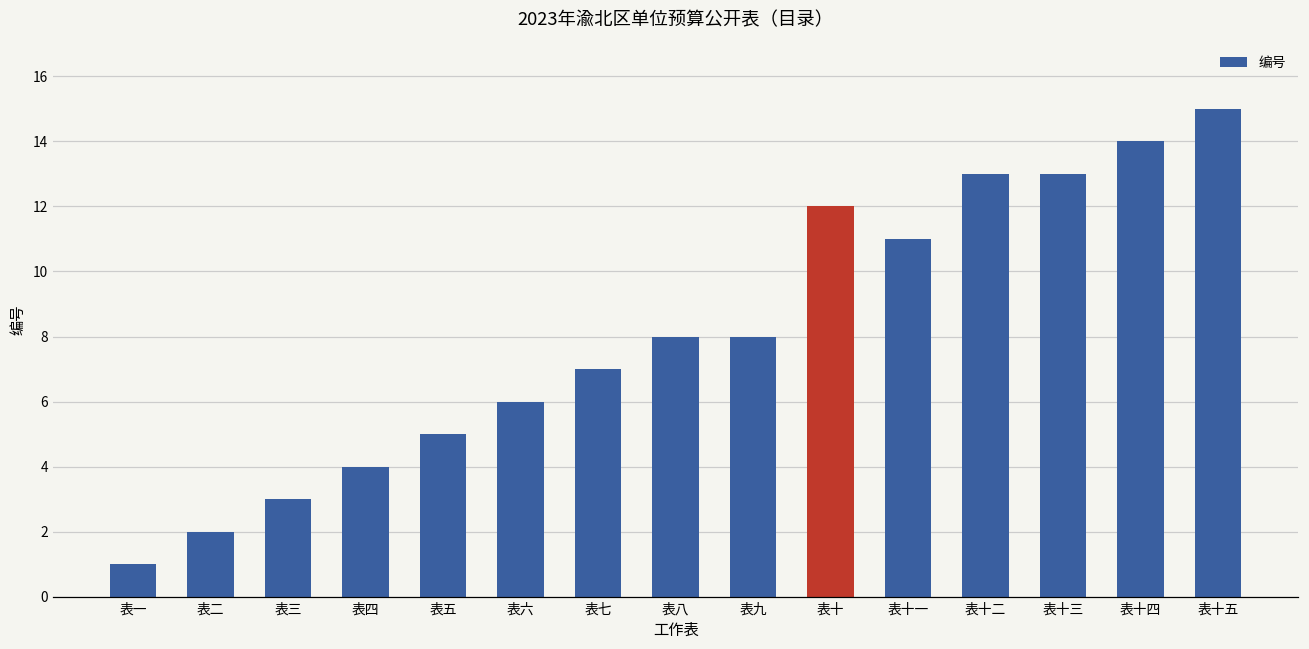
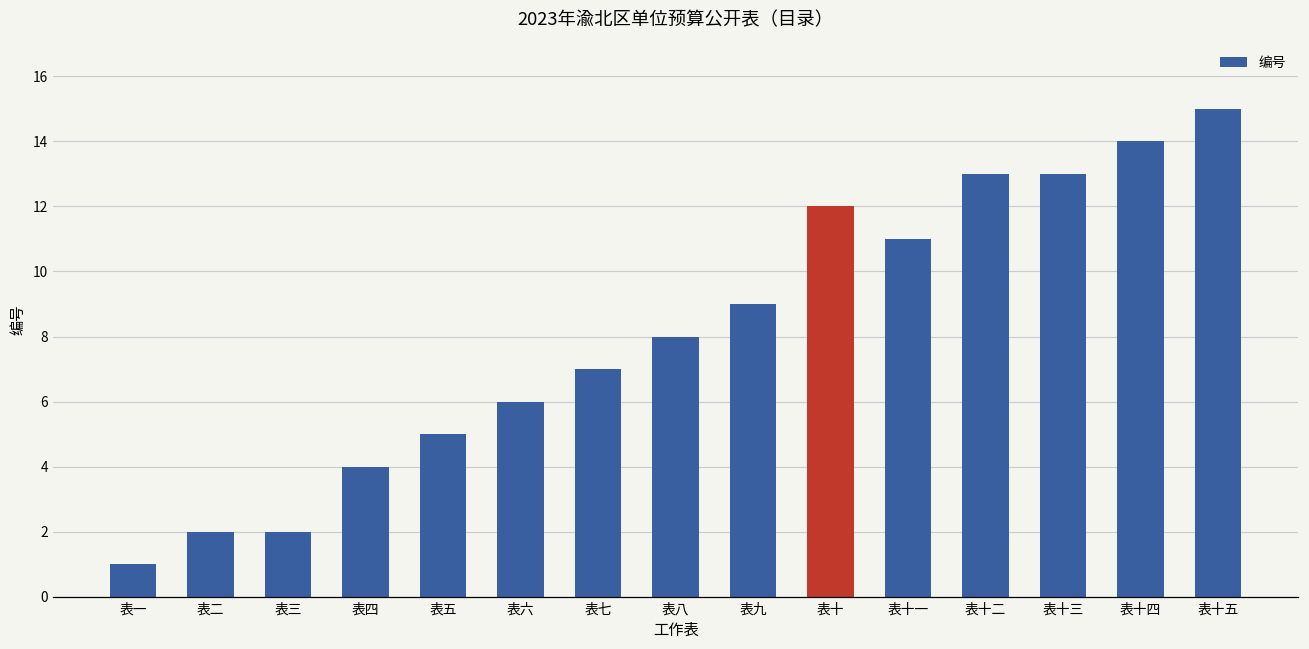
  {
    "表一": 1,
    "表二": 2,
-   "表三": 3,
+   "表三": 2,
    "表四": 4,
    "表五": 5,
    "表六": 6,
    "表七": 7,
    "表八": 8,
-   "表九": 8,
+   "表九": 9,
    "表十": 12,
    "表十一": 11,
    "表十二": 13,
    "表十三": 13,
    "表十四": 14,
    "表十五": 15
  }
